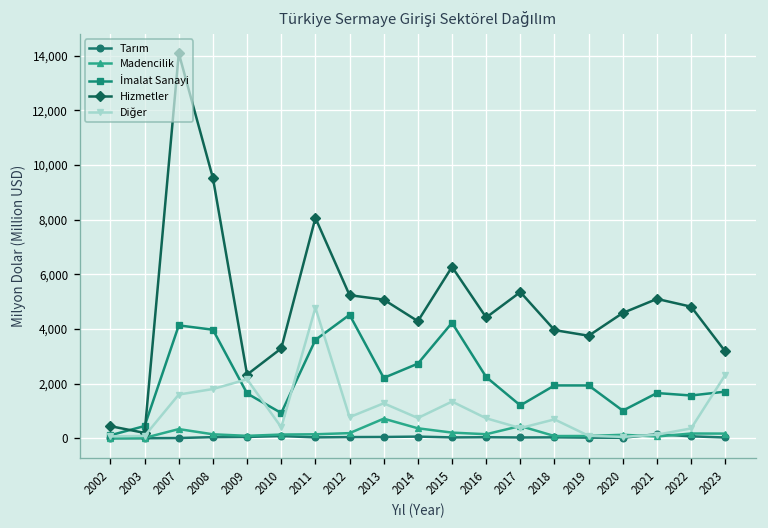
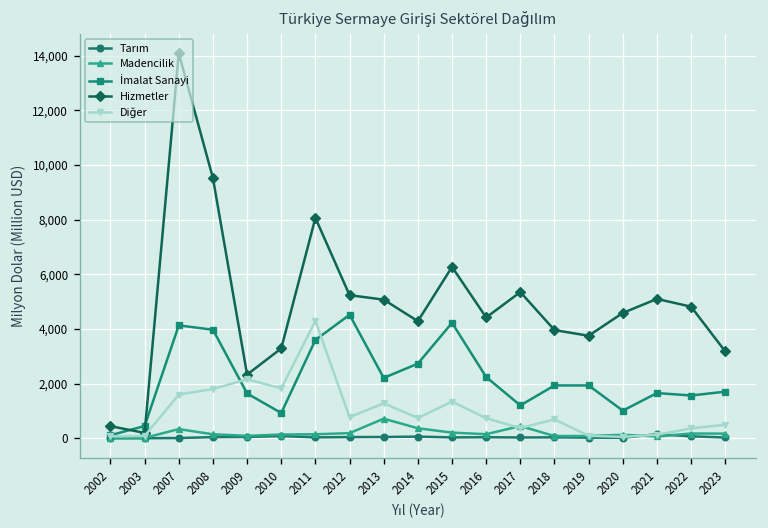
  {
    "Diğer": {
      "2007": "1,600",
      "2008": "1,800",
      "2009": "2,200",
-     "2010": "400",
-     "2011": "4,800",
+     "2010": "1,800",
+     "2011": "4,300",
      "2012": "800",
      "2013": "1,300",
      "2014": "700",
      "2015": "1,300",
      "2016": "700",
      "2018": "700",
      "2022": "400",
-     "2023": "2,300"
+     "2023": "500"
    }
  }
